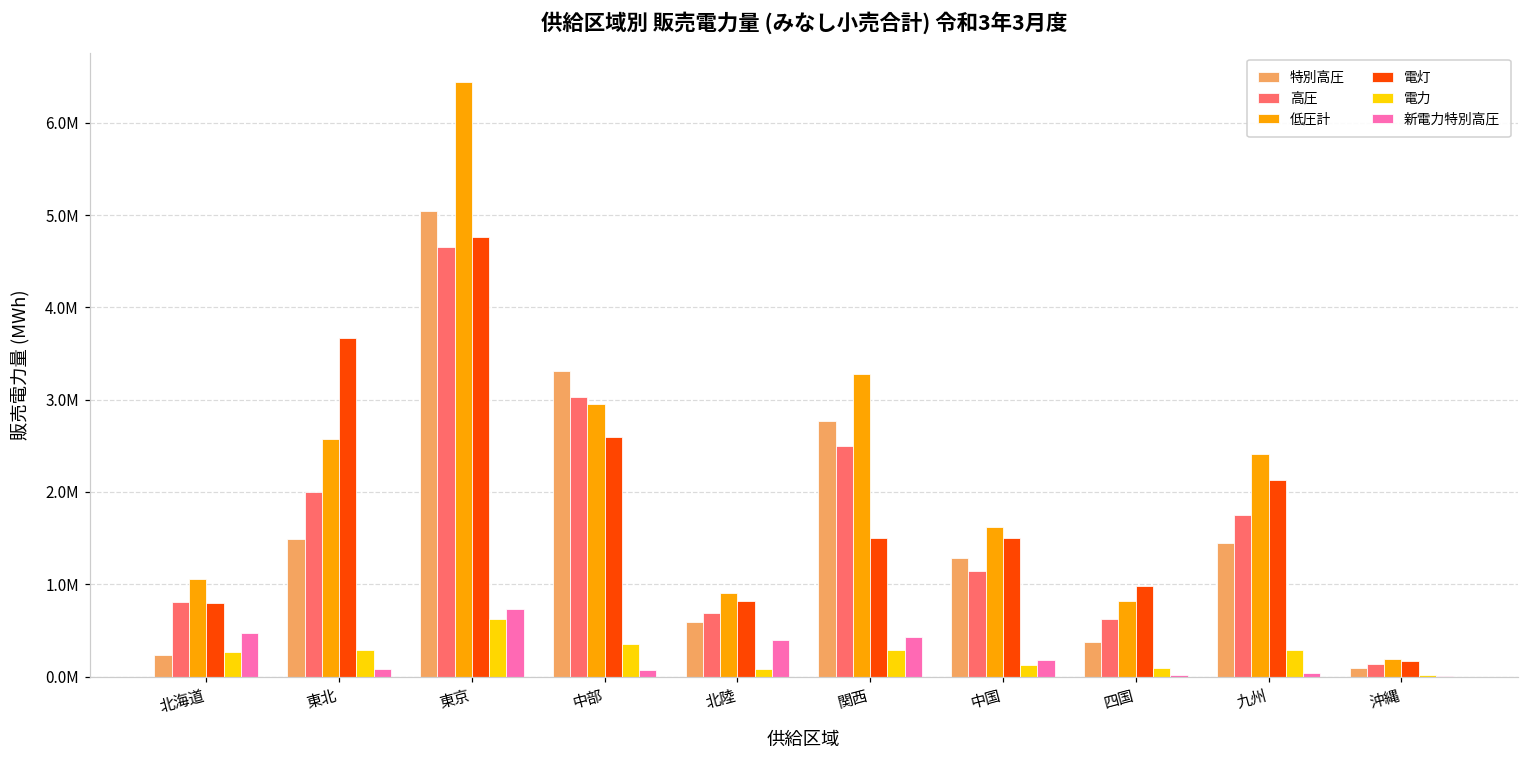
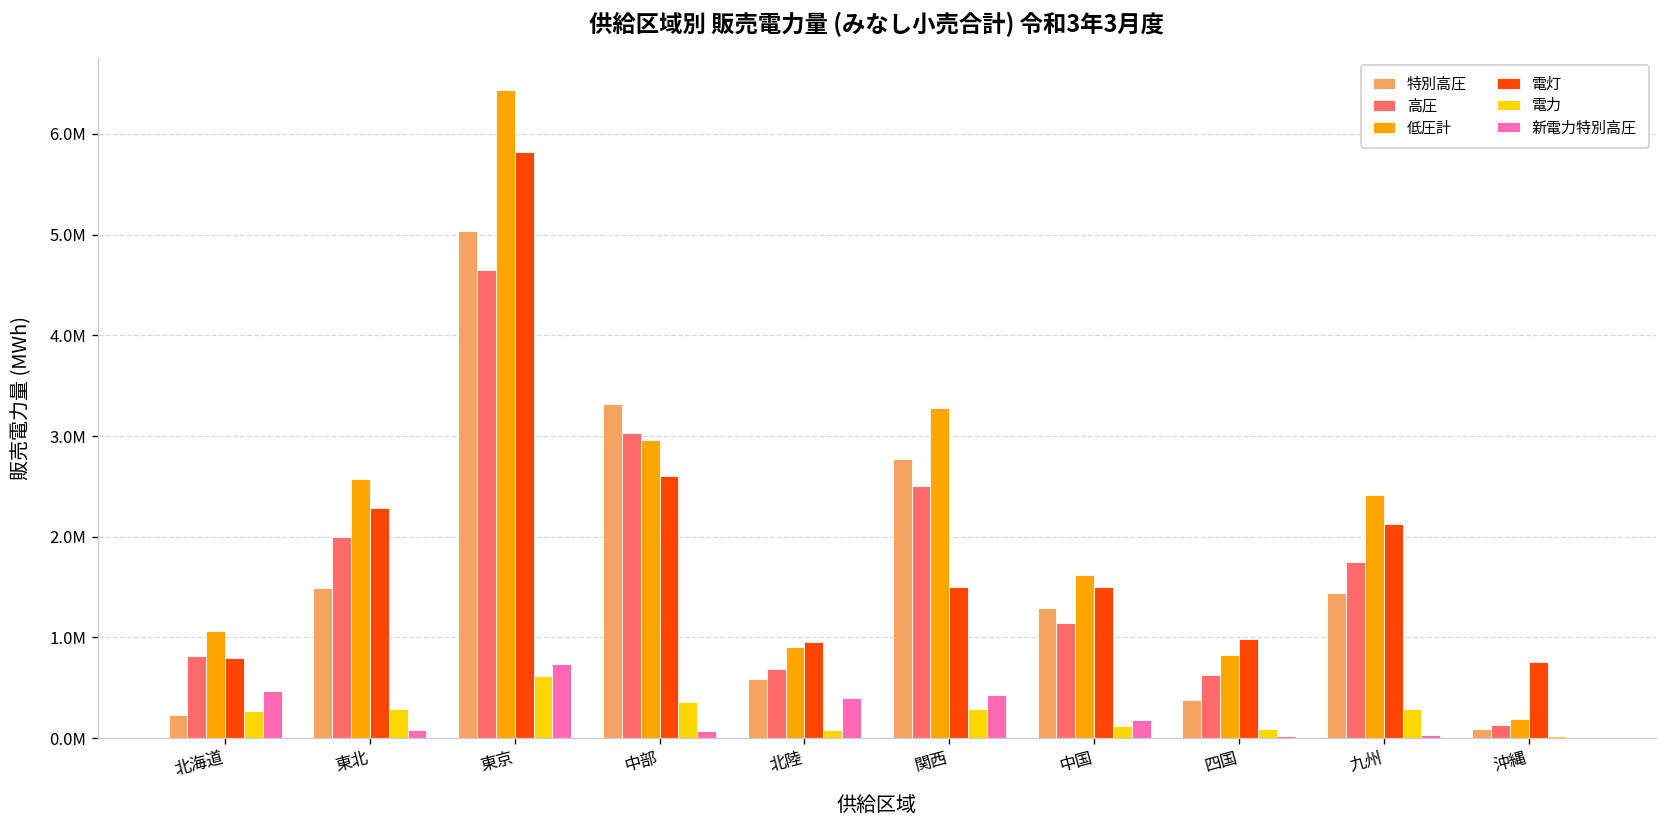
  {
    "電灯": {
      "北海道": 800000,
-     "東北": 3700000,
-     "東京": 4800000,
+     "東北": 2300000,
+     "東京": 5800000,
      "中部": 2600000,
-     "北陸": 800000,
+     "北陸": 900000,
      "関西": 1500000,
      "中国": 1500000,
      "四国": 1000000,
      "九州": 2100000,
-     "沖縄": 200000
+     "沖縄": 800000
    },
    "新電力特別高圧": {
      "北海道": 500000,
      "東北": 100000,
      "東京": 700000,
      "中部": 100000,
      "北陸": 400000,
      "関西": 400000,
      "中国": 200000,
      "九州": 0
    }
  }
